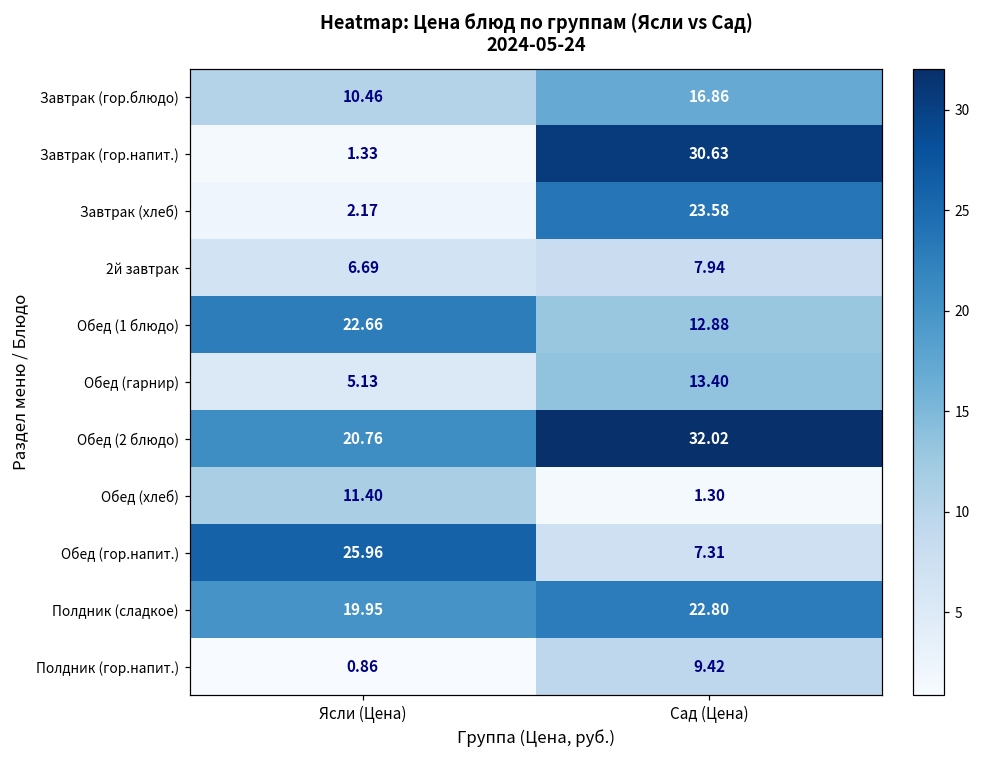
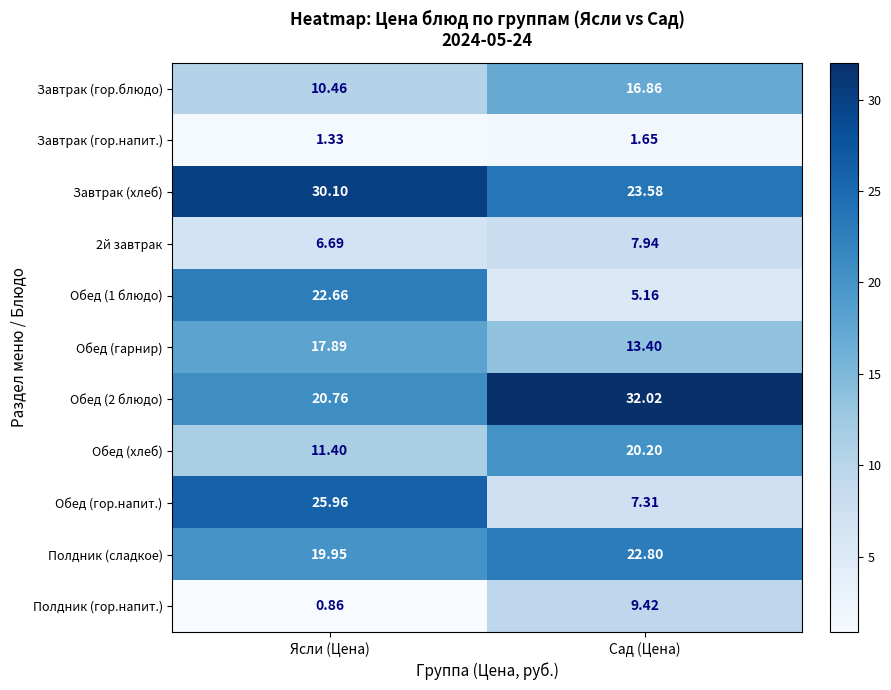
  {
    "Завтрак (гор.блюдо)": {
      "Ясли (Цена)": 10.46,
      "Сад (Цена)": 16.86
    },
    "Завтрак (гор.напит.)": {
      "Ясли (Цена)": 1.33,
-     "Сад (Цена)": 30.63
+     "Сад (Цена)": 1.65
    },
    "Завтрак (хлеб)": {
-     "Ясли (Цена)": 2.17,
+     "Ясли (Цена)": 30.10,
      "Сад (Цена)": 23.58
    },
    "2й завтрак": {
      "Ясли (Цена)": 6.69,
      "Сад (Цена)": 7.94
    },
    "Обед (1 блюдо)": {
      "Ясли (Цена)": 22.66,
-     "Сад (Цена)": 12.88
+     "Сад (Цена)": 5.16
    },
    "Обед (гарнир)": {
-     "Ясли (Цена)": 5.13,
+     "Ясли (Цена)": 17.89,
      "Сад (Цена)": 13.40
    },
    "Обед (2 блюдо)": {
      "Ясли (Цена)": 20.76,
      "Сад (Цена)": 32.02
    },
    "Обед (хлеб)": {
      "Ясли (Цена)": 11.40,
-     "Сад (Цена)": 1.30
+     "Сад (Цена)": 20.20
    },
    "Обед (гор.напит.)": {
      "Ясли (Цена)": 25.96,
      "Сад (Цена)": 7.31
    },
    "Полдник (сладкое)": {
      "Ясли (Цена)": 19.95,
      "Сад (Цена)": 22.80
    },
    "Полдник (гор.напит.)": {
      "Ясли (Цена)": 0.86,
      "Сад (Цена)": 9.42
    }
  }
